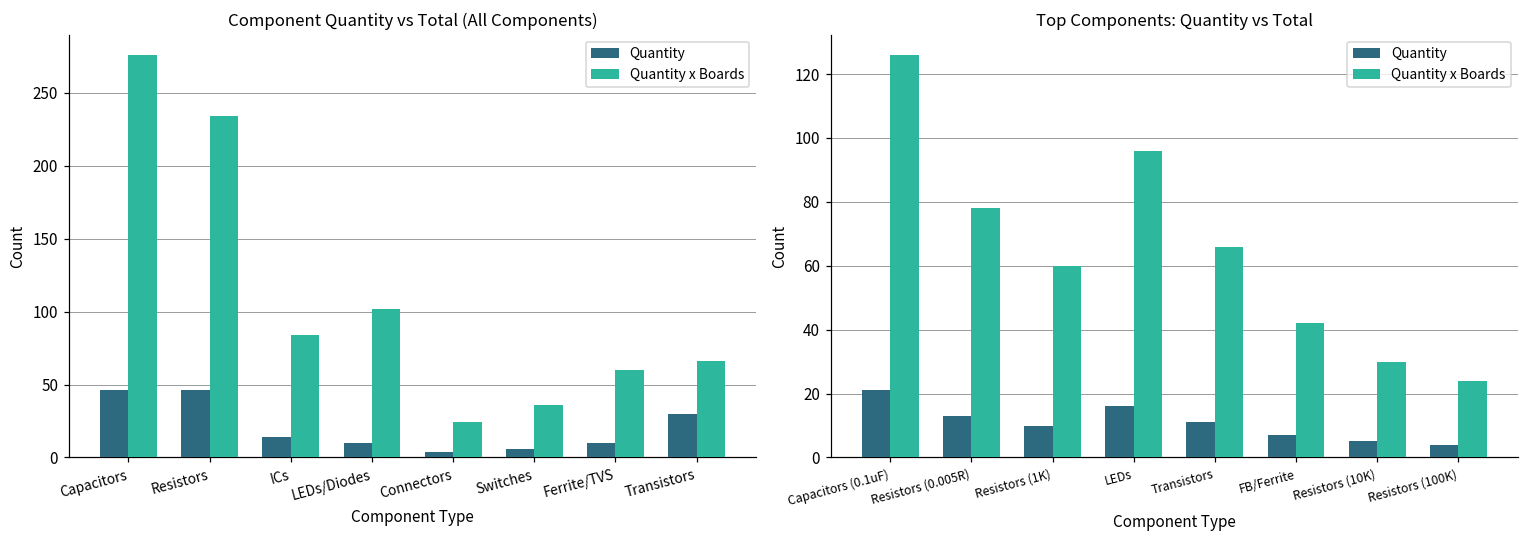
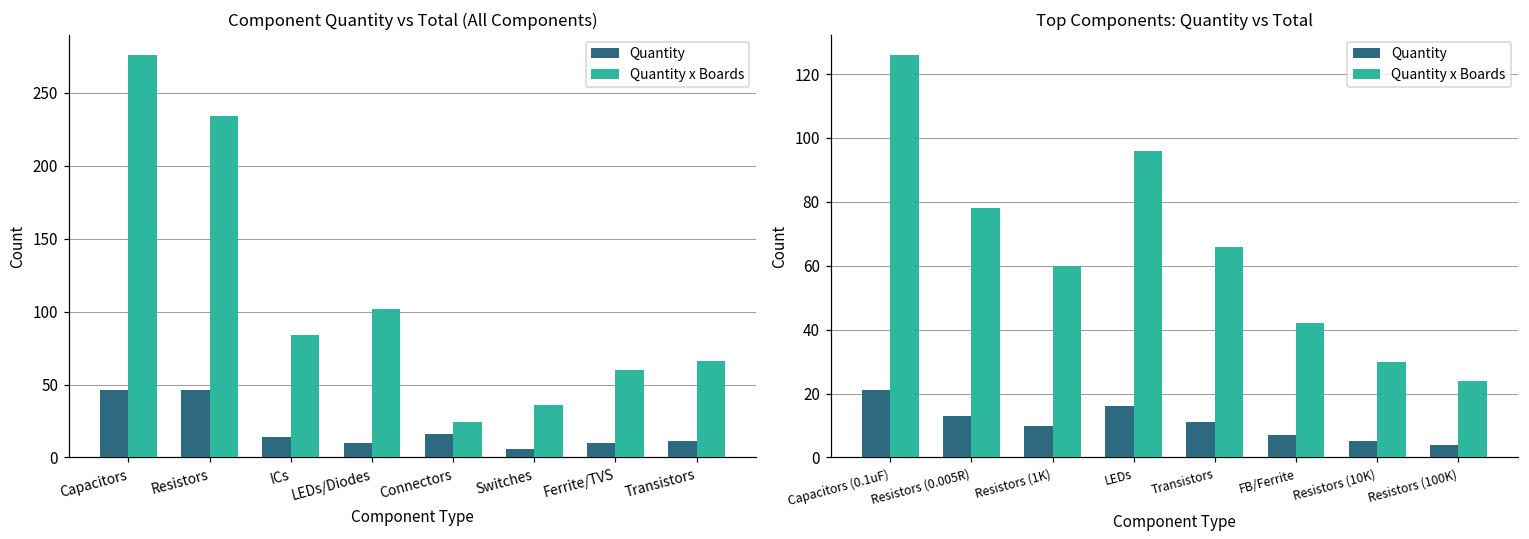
  {
    "Component Quantity vs Total (All Components)": {
      "Quantity": {
        "Capacitors": 46,
        "Resistors": 46,
        "ICs": 14,
        "LEDs/Diodes": 10,
-       "Connectors": 4,
+       "Connectors": 16,
        "Switches": 6,
        "Ferrite/TVS": 10,
-       "Transistors": 30
+       "Transistors": 11
      },
      "Quantity x Boards": {
        "Capacitors": 276,
        "Resistors": 234,
        "ICs": 84,
        "LEDs/Diodes": 102,
        "Connectors": 24,
        "Switches": 36,
        "Ferrite/TVS": 60,
        "Transistors": 66
      }
    },
    "Top Components: Quantity vs Total": {
      "Quantity": {
        "Capacitors (0.1uF)": 21,
        "Resistors (0.005R)": 13,
        "Resistors (1K)": 10,
        "LEDs": 16,
        "Transistors": 11,
        "FB/Ferrite": 7,
        "Resistors (10K)": 5,
        "Resistors (100K)": 4
      },
      "Quantity x Boards": {
        "Capacitors (0.1uF)": 126,
        "Resistors (0.005R)": 78,
        "Resistors (1K)": 60,
        "LEDs": 96,
        "Transistors": 66,
        "FB/Ferrite": 42,
        "Resistors (10K)": 30,
        "Resistors (100K)": 24
      }
    }
  }
